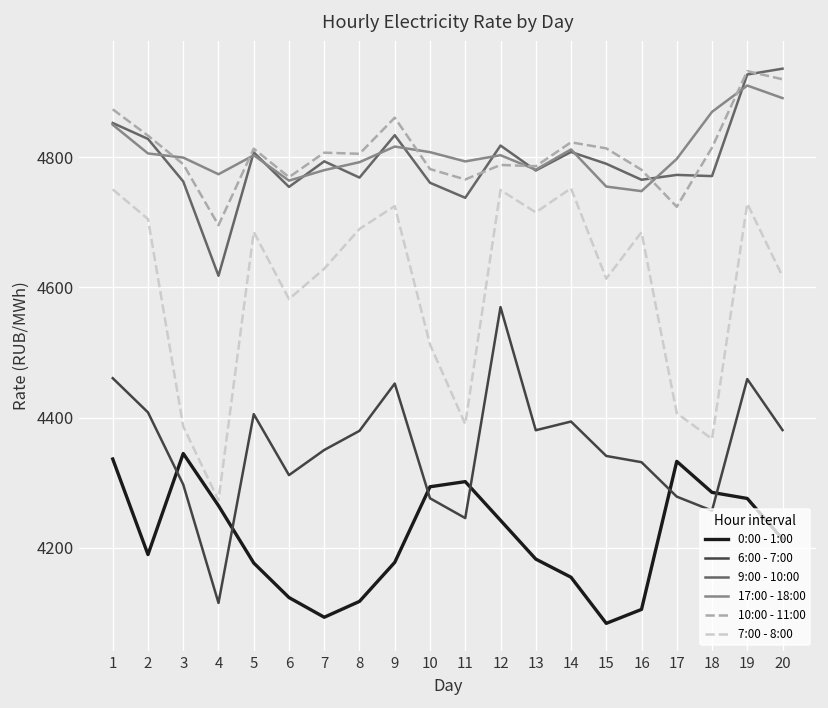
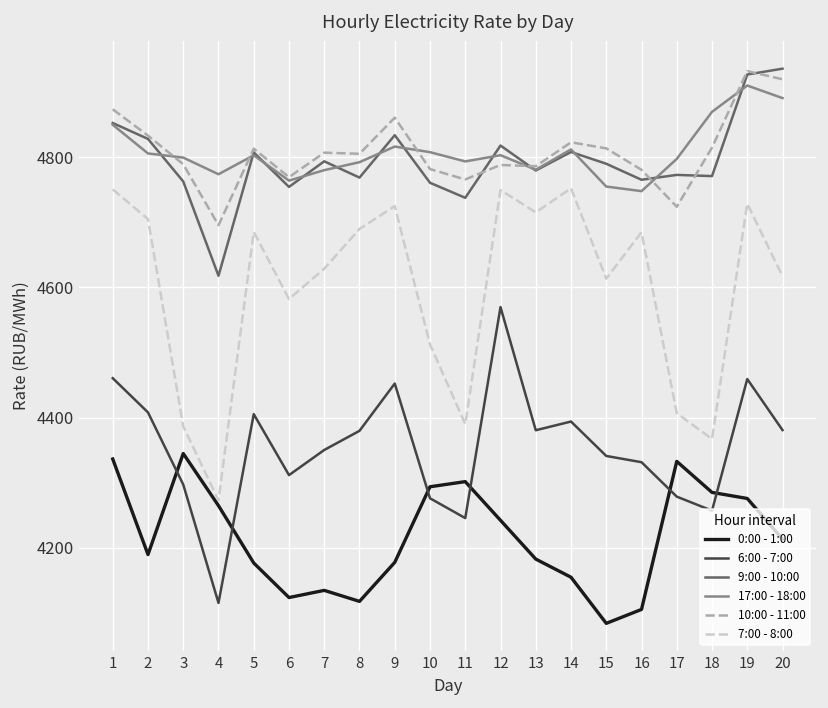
  {
    "0:00 - 1:00": {
      "1": 4340,
      "2": 4190,
      "3": 4340,
      "4": 4260,
      "5": 4180,
      "6": 4120,
-     "7": 4090,
+     "7": 4130,
      "8": 4120,
      "9": 4180,
      "10": 4290,
      "11": 4300,
      "12": 4240,
      "13": 4180,
      "14": 4150,
      "15": 4080,
      "16": 4110,
      "17": 4330,
      "18": 4290,
      "19": 4280
    }
  }
